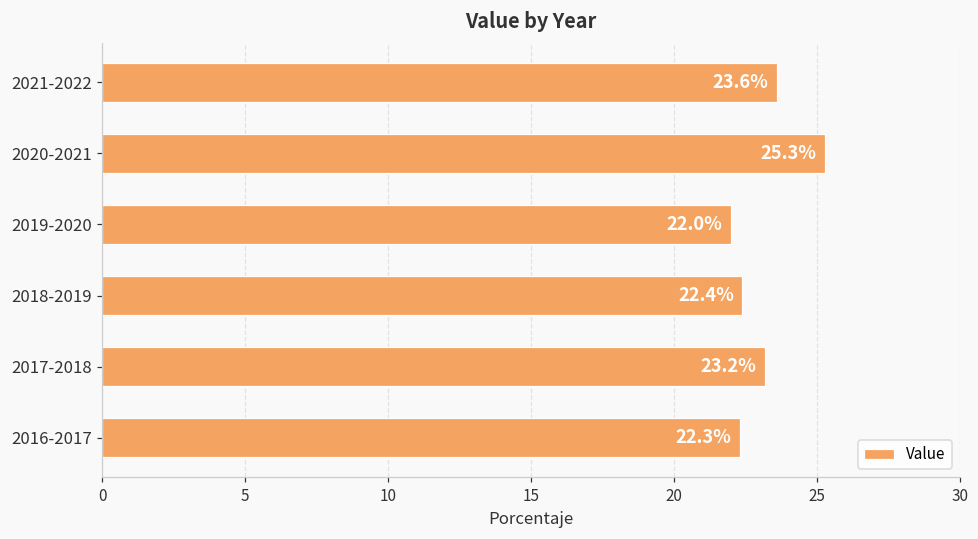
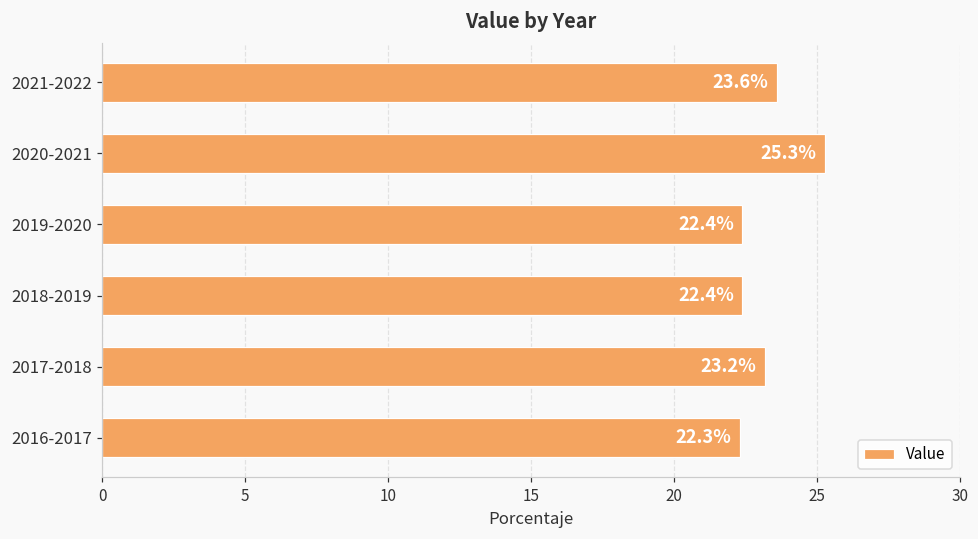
  {
    "2021-2022": "23.6%",
    "2020-2021": "25.3%",
-   "2019-2020": "22.0%",
+   "2019-2020": "22.4%",
    "2018-2019": "22.4%",
    "2017-2018": "23.2%",
    "2016-2017": "22.3%"
  }
